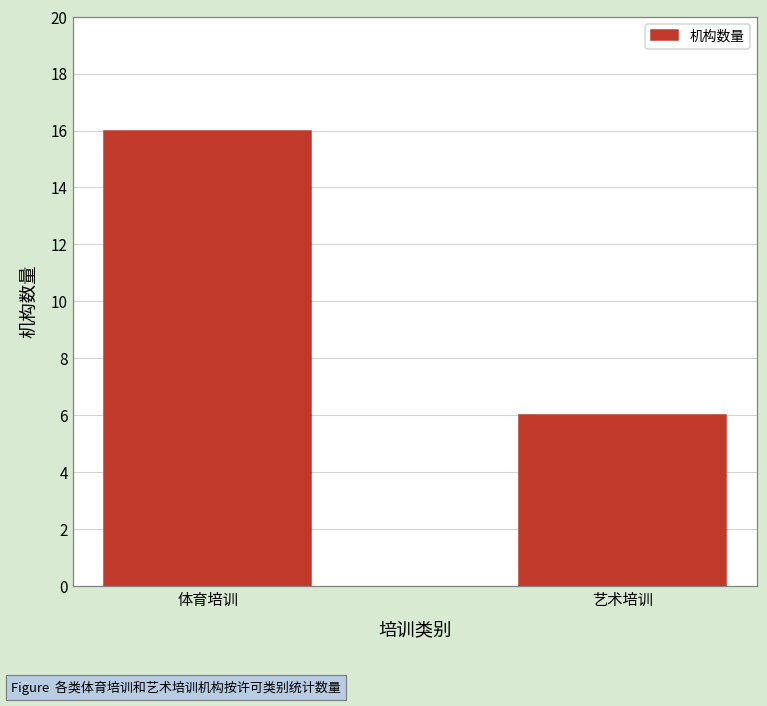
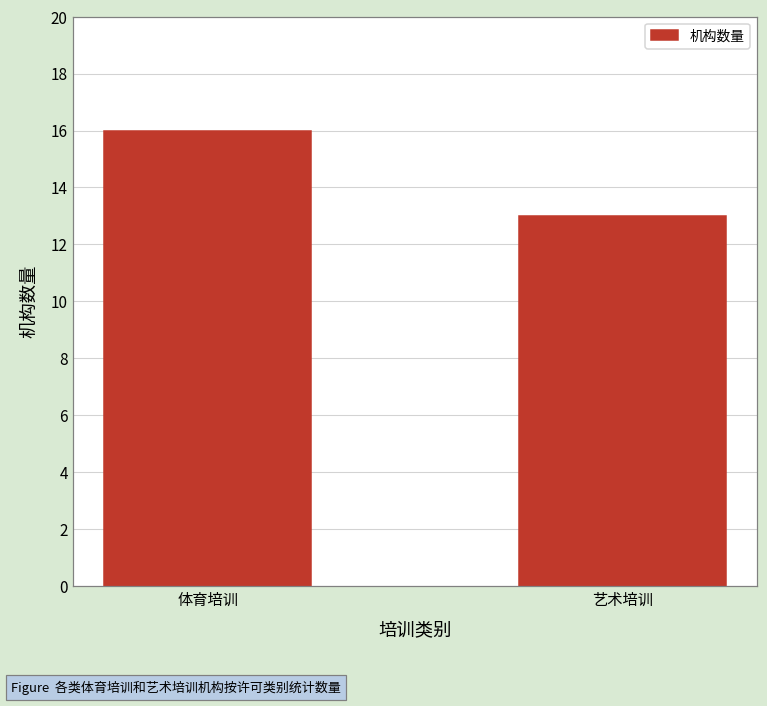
  {
    "体育培训": 16,
-   "艺术培训": 6
+   "艺术培训": 13
  }
